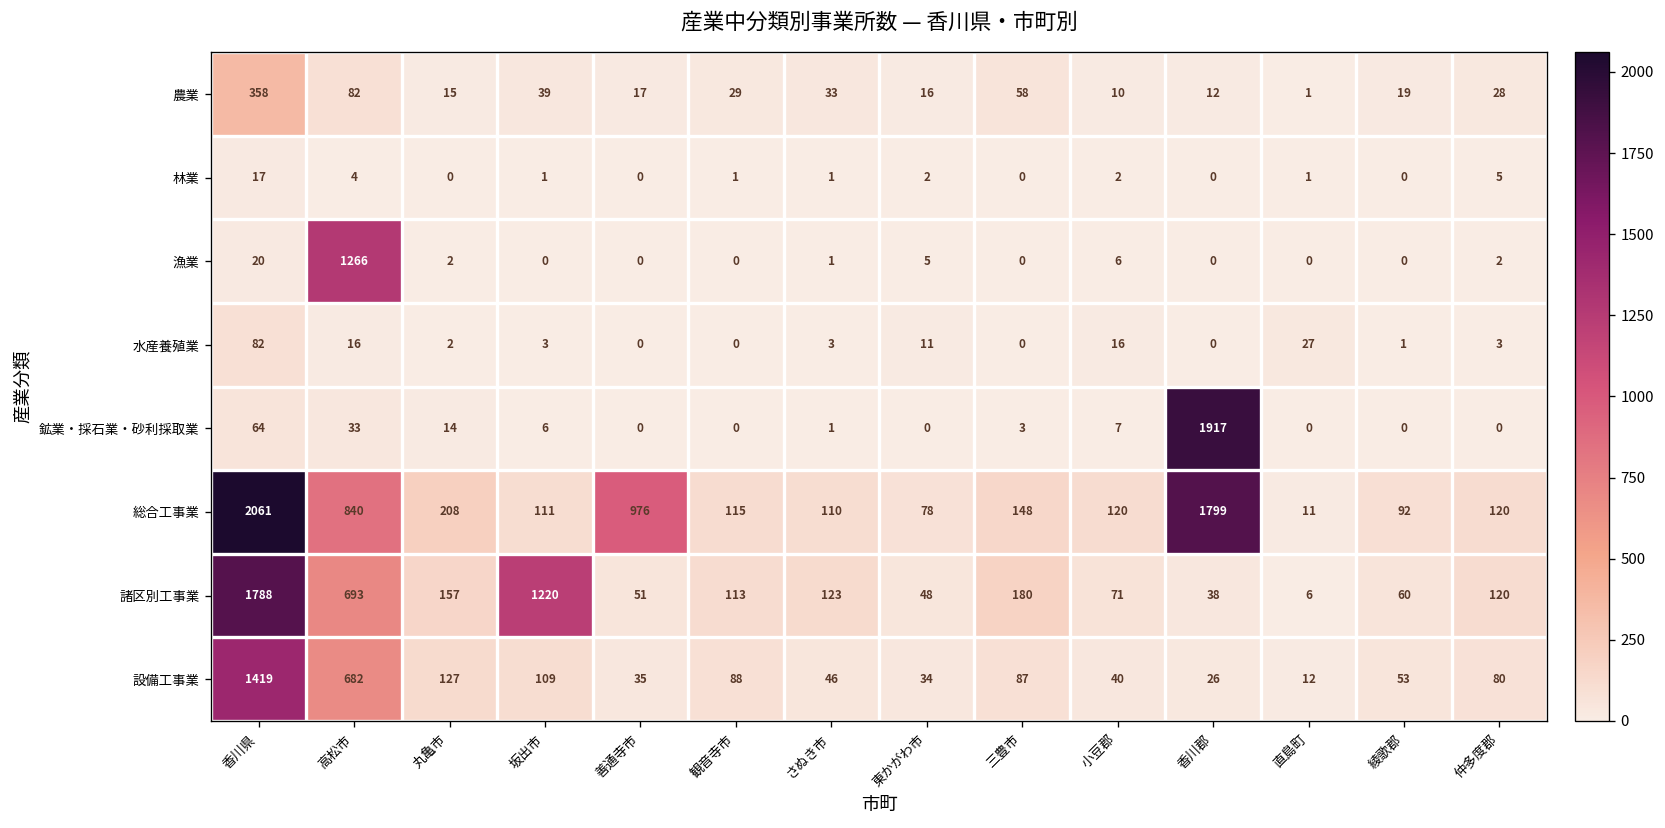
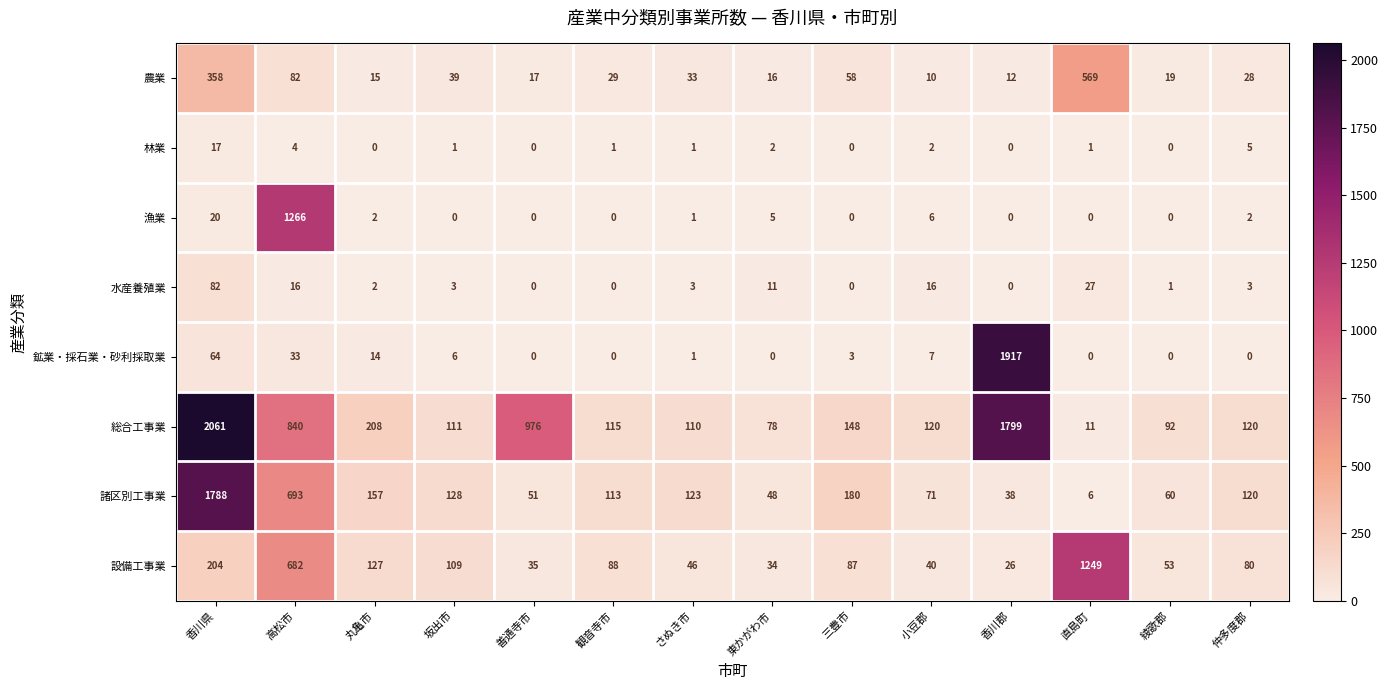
  {
    "農業": {
      "香川県": 358,
      "高松市": 82,
      "丸亀市": 15,
      "坂出市": 39,
      "善通寺市": 17,
      "観音寺市": 29,
      "さぬき市": 33,
      "東かがわ市": 16,
      "三豊市": 58,
      "小豆郡": 10,
      "香川郡": 12,
-     "直島町": 1,
+     "直島町": 569,
      "綾歌郡": 19,
      "仲多度郡": 28
    },
    "林業": {
      "香川県": 17,
      "高松市": 4,
      "丸亀市": 0,
      "坂出市": 1,
      "善通寺市": 0,
      "観音寺市": 1,
      "さぬき市": 1,
      "東かがわ市": 2,
      "三豊市": 0,
      "小豆郡": 2,
      "香川郡": 0,
      "直島町": 1,
      "綾歌郡": 0,
      "仲多度郡": 5
    },
    "漁業": {
      "香川県": 20,
      "高松市": 1266,
      "丸亀市": 2,
      "坂出市": 0,
      "善通寺市": 0,
      "観音寺市": 0,
      "さぬき市": 1,
      "東かがわ市": 5,
      "三豊市": 0,
      "小豆郡": 6,
      "香川郡": 0,
      "直島町": 0,
      "綾歌郡": 0,
      "仲多度郡": 2
    },
    "水産養殖業": {
      "香川県": 82,
      "高松市": 16,
      "丸亀市": 2,
      "坂出市": 3,
      "善通寺市": 0,
      "観音寺市": 0,
      "さぬき市": 3,
      "東かがわ市": 11,
      "三豊市": 0,
      "小豆郡": 16,
      "香川郡": 0,
      "直島町": 27,
      "綾歌郡": 1,
      "仲多度郡": 3
    },
    "鉱業・採石業・砂利採取業": {
      "香川県": 64,
      "高松市": 33,
      "丸亀市": 14,
      "坂出市": 6,
      "善通寺市": 0,
      "観音寺市": 0,
      "さぬき市": 1,
      "東かがわ市": 0,
      "三豊市": 3,
      "小豆郡": 7,
      "香川郡": 1917,
      "直島町": 0,
      "綾歌郡": 0,
      "仲多度郡": 0
    },
    "総合工事業": {
      "香川県": 2061,
      "高松市": 840,
      "丸亀市": 208,
      "坂出市": 111,
      "善通寺市": 976,
      "観音寺市": 115,
      "さぬき市": 110,
      "東かがわ市": 78,
      "三豊市": 148,
      "小豆郡": 120,
      "香川郡": 1799,
      "直島町": 11,
      "綾歌郡": 92,
      "仲多度郡": 120
    },
    "諸区別工事業": {
      "香川県": 1788,
      "高松市": 693,
      "丸亀市": 157,
-     "坂出市": 1220,
+     "坂出市": 128,
      "善通寺市": 51,
      "観音寺市": 113,
      "さぬき市": 123,
      "東かがわ市": 48,
      "三豊市": 180,
      "小豆郡": 71,
      "香川郡": 38,
      "直島町": 6,
      "綾歌郡": 60,
      "仲多度郡": 120
    },
    "設備工事業": {
-     "香川県": 1419,
+     "香川県": 204,
      "高松市": 682,
      "丸亀市": 127,
      "坂出市": 109,
      "善通寺市": 35,
      "観音寺市": 88,
      "さぬき市": 46,
      "東かがわ市": 34,
      "三豊市": 87,
      "小豆郡": 40,
      "香川郡": 26,
-     "直島町": 12,
+     "直島町": 1249,
      "綾歌郡": 53,
      "仲多度郡": 80
    }
  }
